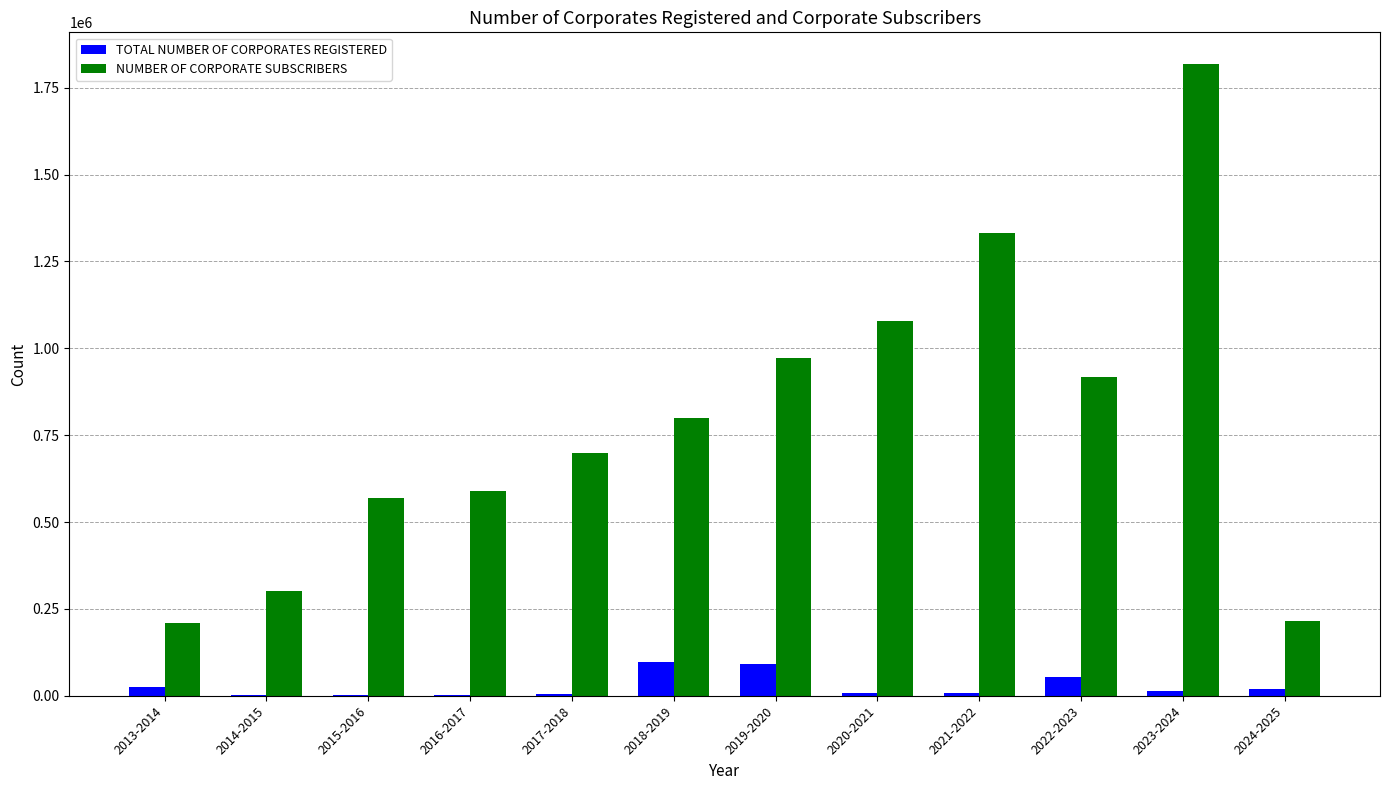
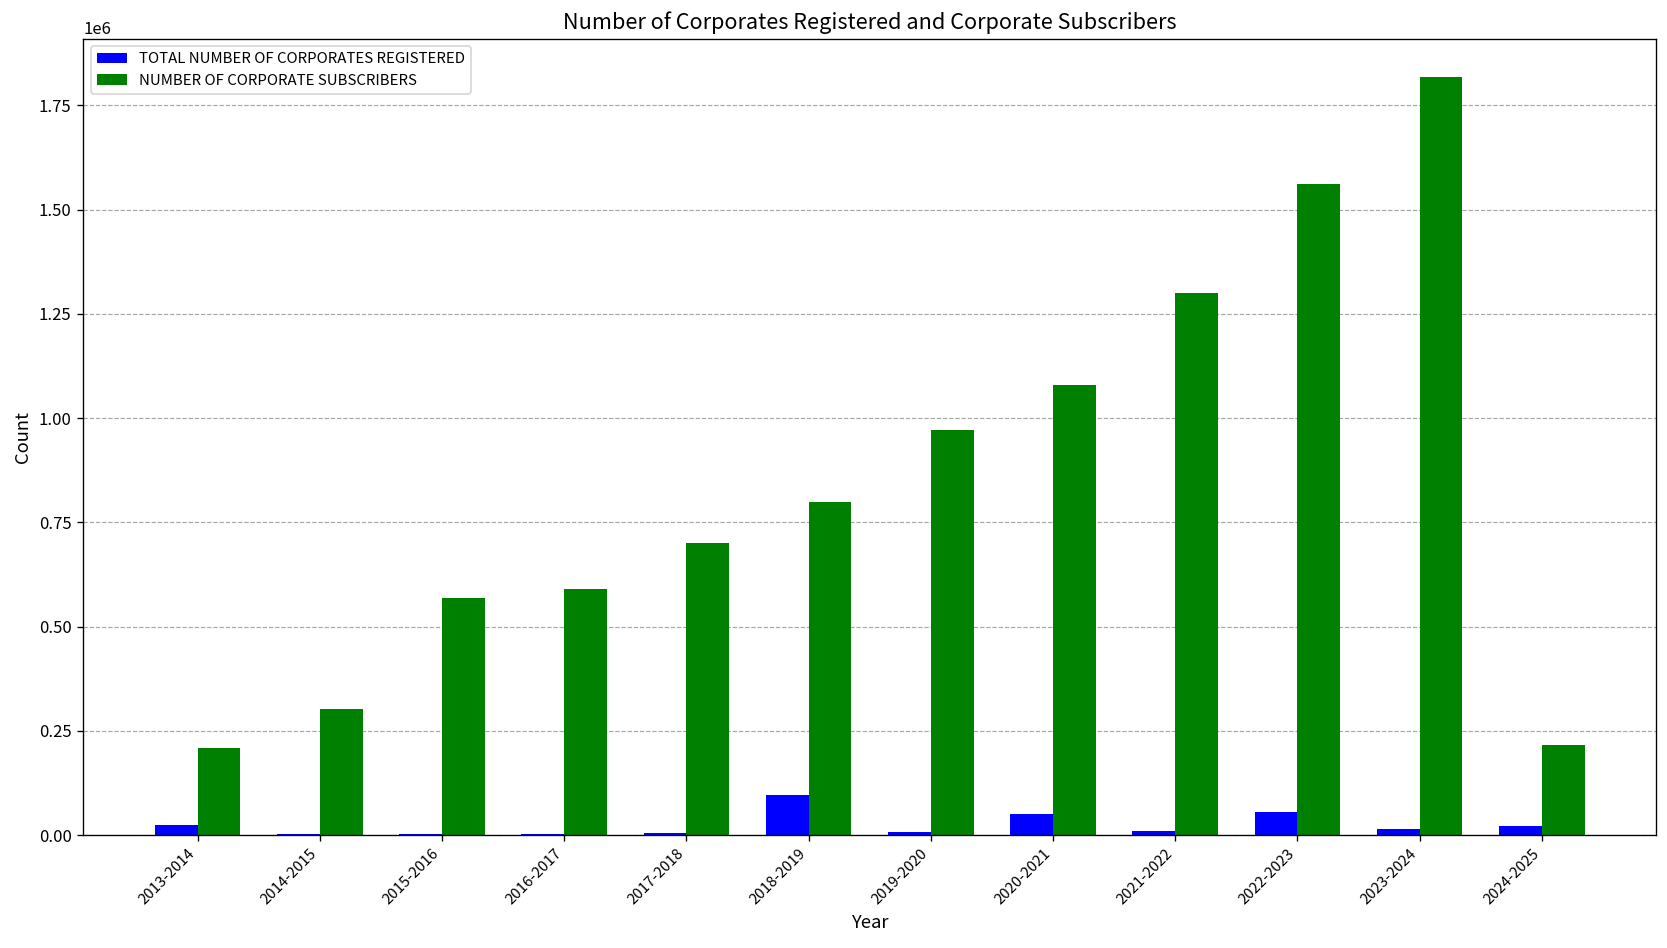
  {
    "TOTAL NUMBER OF CORPORATES REGISTERED": {
      "2013-2014": 20000,
      "2018-2019": 100000,
-     "2019-2020": 90000,
-     "2020-2021": 10000,
+     "2019-2020": 10000,
+     "2020-2021": 50000,
      "2021-2022": 10000,
      "2022-2023": 60000,
      "2023-2024": 10000,
      "2024-2025": 20000
    },
    "NUMBER OF CORPORATE SUBSCRIBERS": {
      "2013-2014": 210000,
      "2014-2015": 300000,
      "2015-2016": 570000,
      "2016-2017": 590000,
      "2017-2018": 700000,
      "2018-2019": 800000,
      "2019-2020": 970000,
      "2020-2021": 1080000,
-     "2021-2022": 1330000,
-     "2022-2023": 920000,
+     "2021-2022": 1300000,
+     "2022-2023": 1560000,
      "2023-2024": 1820000,
      "2024-2025": 220000
    }
  }
